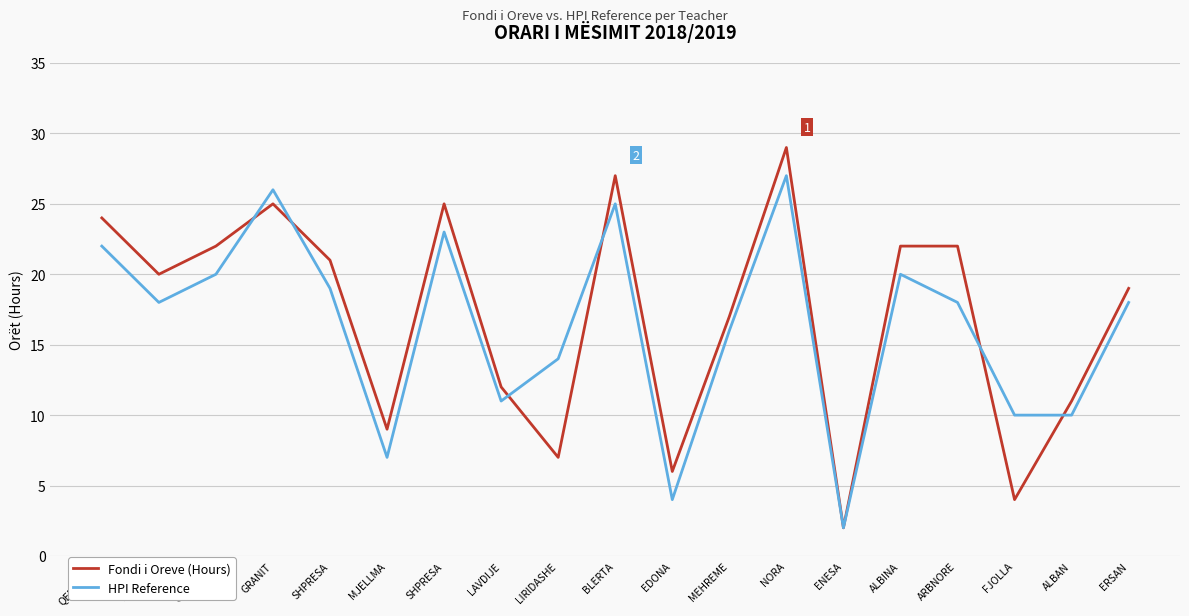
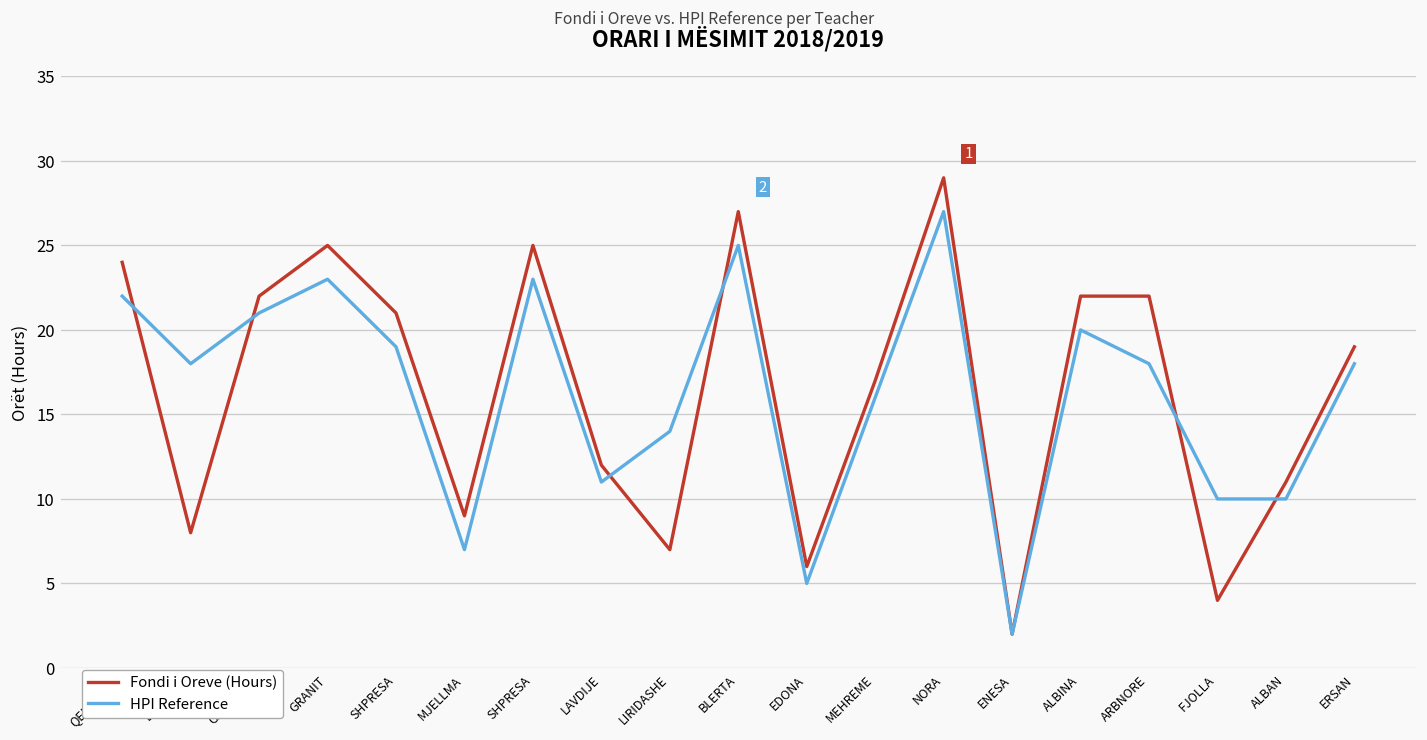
  {
    "Fondi i Oreve (Hours)": {
      "QENDRESA": 24,
-     "DARDANE": 20,
+     "DARDANE": 8,
      "GANIMETE": 22,
      "GRANIT": 25,
      "MJELLMA": 9,
      "LAVDIJE": 12,
      "LIRIDASHE": 7,
      "EDONA": 6,
      "MEHREME": 17,
      "ALBINA": 22,
      "ARBNORE": 22,
      "FJOLLA": 4,
      "ALBAN": 11,
      "ERSAN": 19
    },
    "HPI Reference": {
      "QENDRESA": 22,
      "DARDANE": 18,
-     "GANIMETE": 20,
-     "GRANIT": 26,
+     "GANIMETE": 21,
+     "GRANIT": 23,
      "MJELLMA": 7,
      "LAVDIJE": 11,
      "LIRIDASHE": 14,
      "BLERTA": 25,
-     "EDONA": 4,
+     "EDONA": 5,
      "MEHREME": 16,
      "NORA": 27,
      "ALBINA": 20,
      "ARBNORE": 18,
      "FJOLLA": 10,
      "ALBAN": 10,
      "ERSAN": 18
    }
  }
